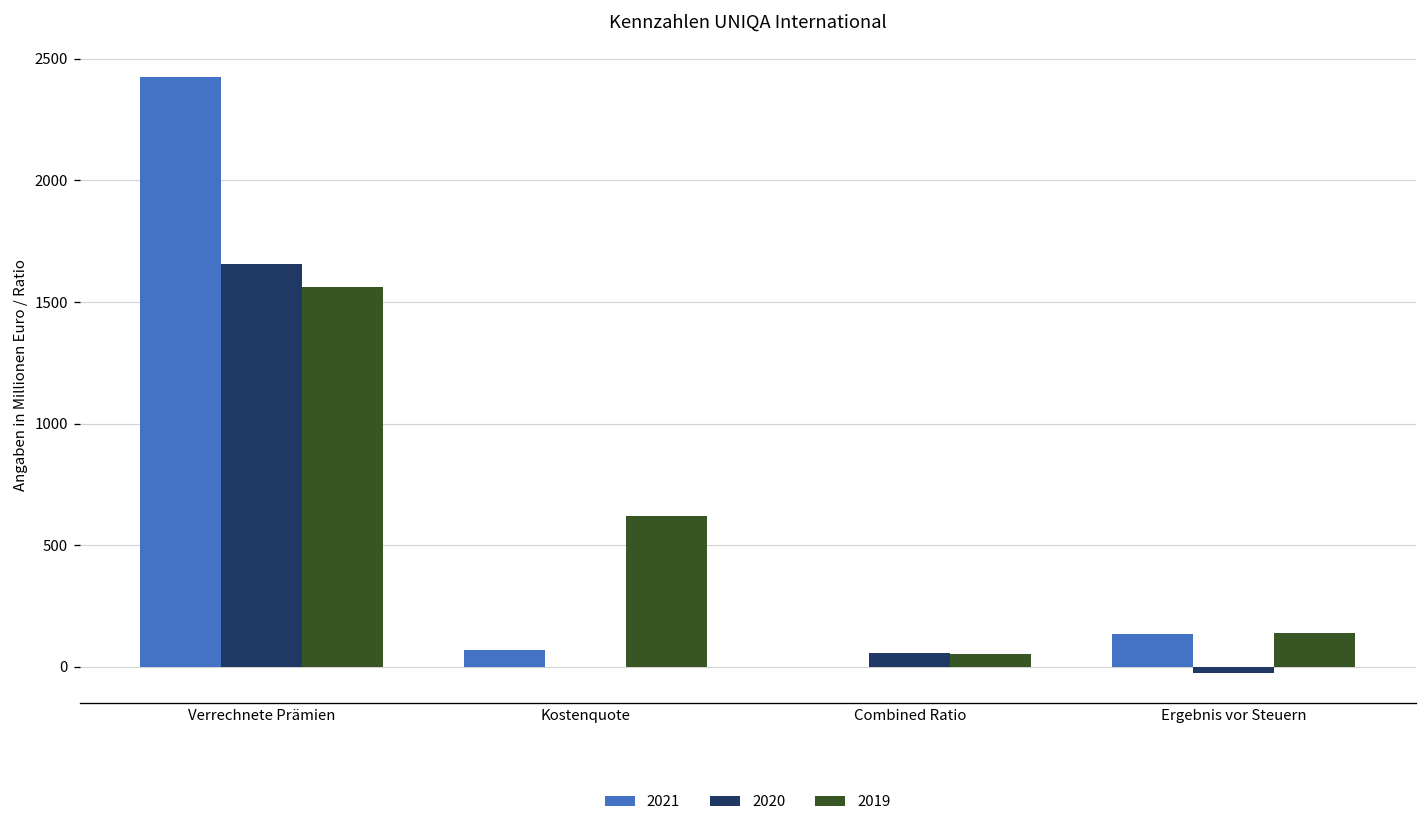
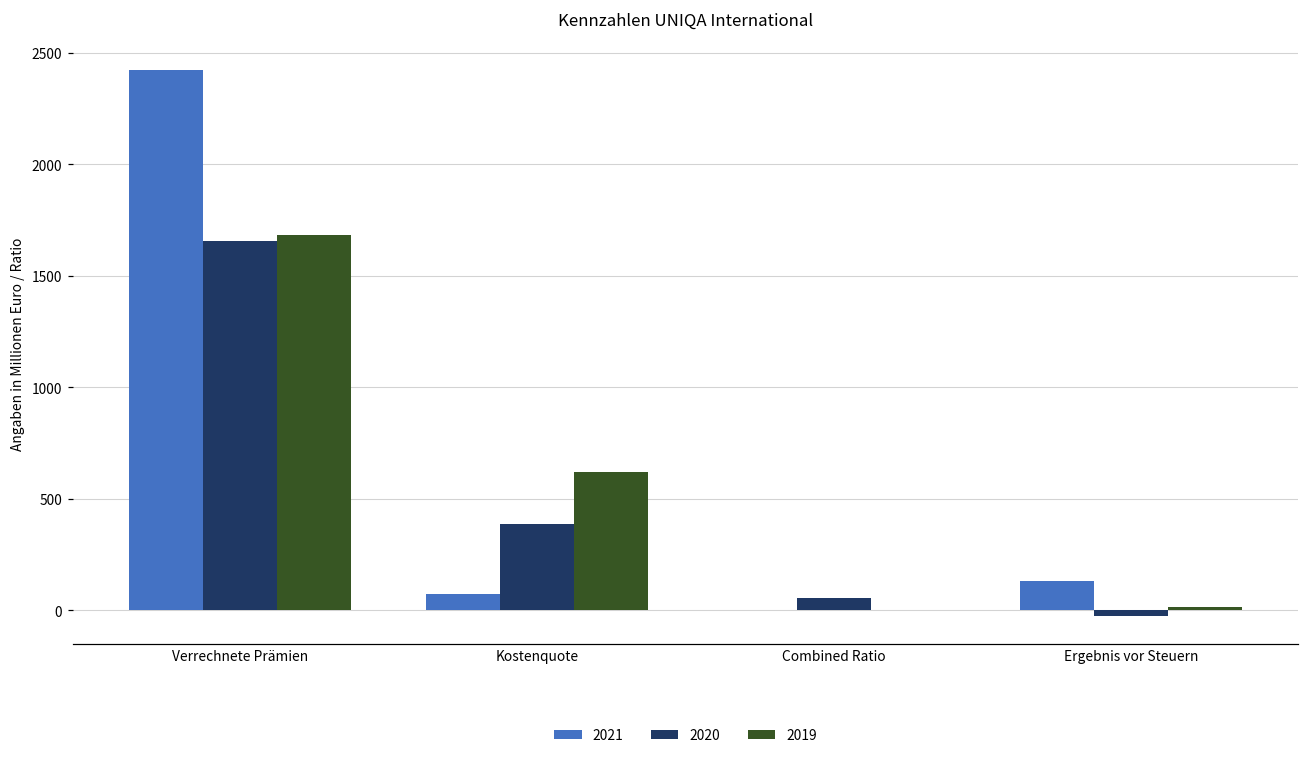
  {
    "2021": {
      "Verrechnete Prämien": 2420,
      "Kostenquote": 70,
      "Ergebnis vor Steuern": 130
    },
    "2020": {
      "Verrechnete Prämien": 1650,
-     "Kostenquote": 0,
+     "Kostenquote": 390,
      "Combined Ratio": 60,
      "Ergebnis vor Steuern": -30
    },
    "2019": {
-     "Verrechnete Prämien": 1560,
+     "Verrechnete Prämien": 1680,
      "Kostenquote": 620,
-     "Combined Ratio": 50,
-     "Ergebnis vor Steuern": 140
+     "Combined Ratio": 0,
+     "Ergebnis vor Steuern": 20
    }
  }
